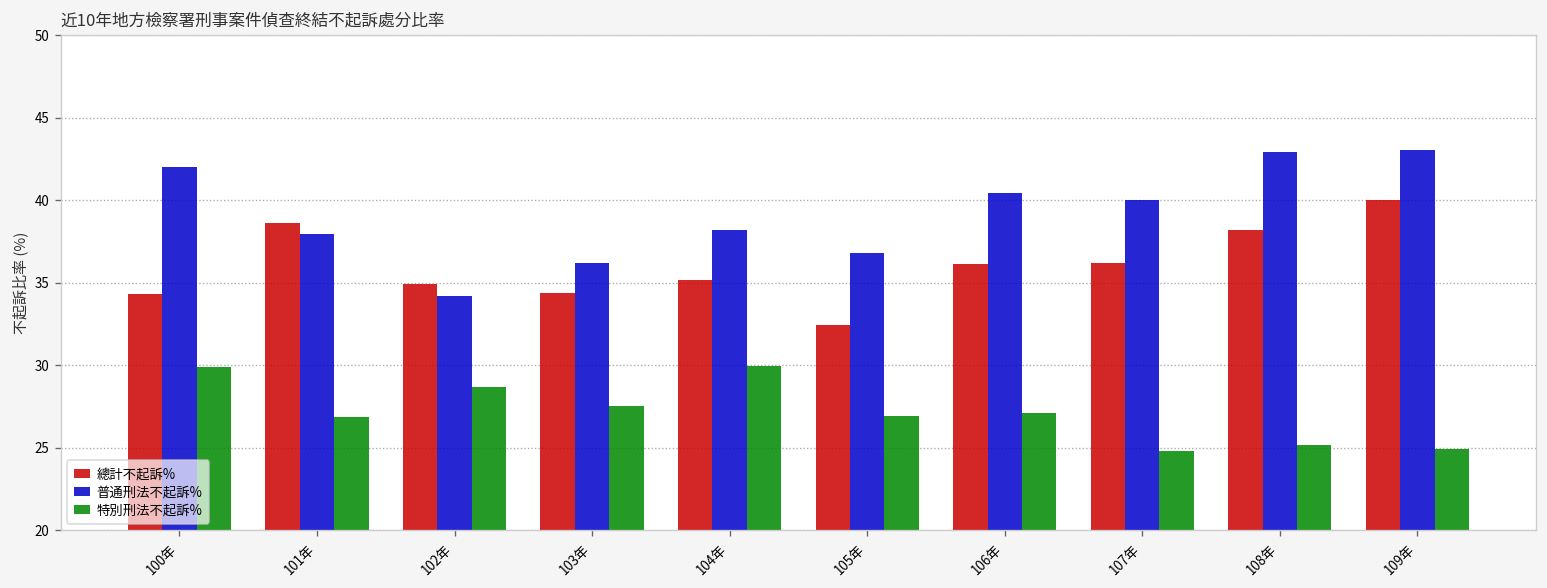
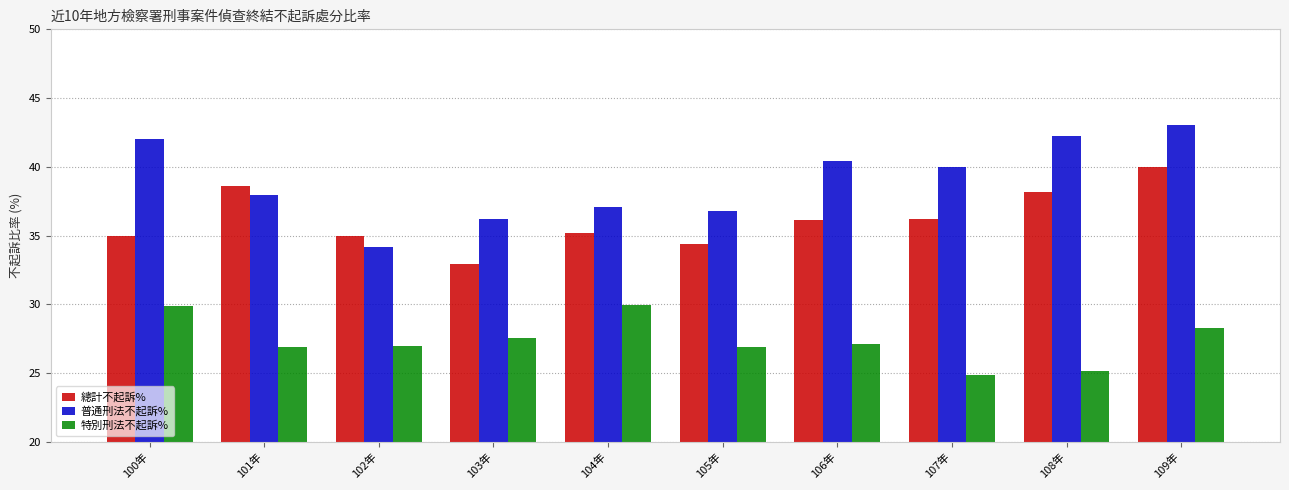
  {
    "總計不起訴%": {
-     "100年": 34.3,
+     "100年": 35.0,
      "101年": 38.6,
      "102年": 35.0,
-     "103年": 34.4,
+     "103年": 32.9,
      "104年": 35.2,
-     "105年": 32.5,
+     "105年": 34.4,
      "106年": 36.1,
      "107年": 36.2,
      "108年": 38.2,
      "109年": 40.0
    },
    "普通刑法不起訴%": {
      "100年": 42.0,
      "101年": 38.0,
      "102年": 34.2,
      "103年": 36.2,
-     "104年": 38.2,
+     "104年": 37.1,
      "105年": 36.8,
      "106年": 40.4,
      "107年": 40.0,
-     "108年": 42.9,
+     "108年": 42.2,
      "109年": 43.0
    },
    "特別刑法不起訴%": {
      "100年": 29.9,
      "101年": 26.9,
-     "102年": 28.7,
+     "102年": 27.0,
      "103年": 27.6,
      "104年": 30.0,
      "105年": 26.9,
      "106年": 27.1,
      "107年": 24.8,
      "108年": 25.2,
-     "109年": 24.9
+     "109年": 28.3
    }
  }
